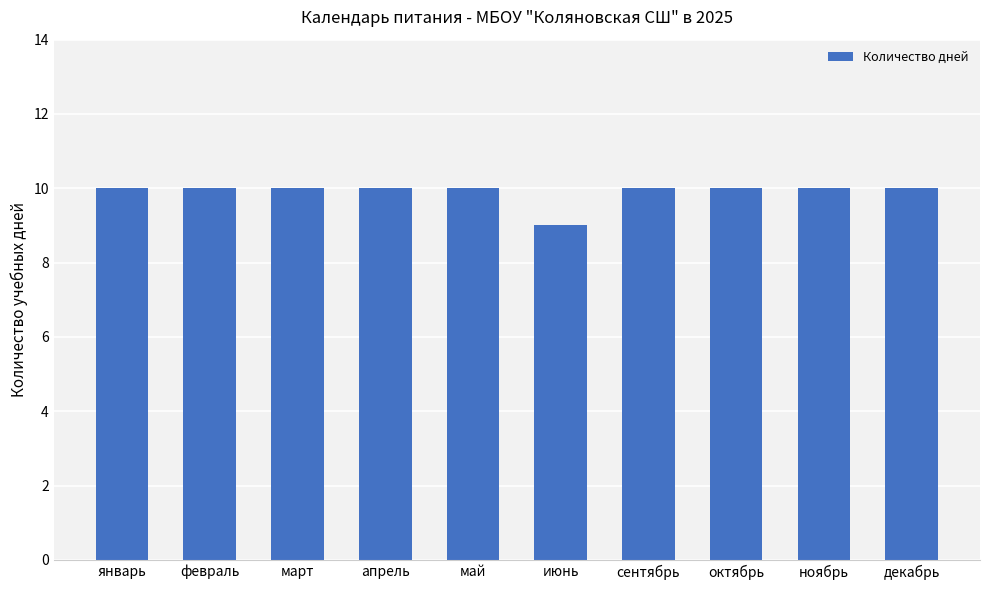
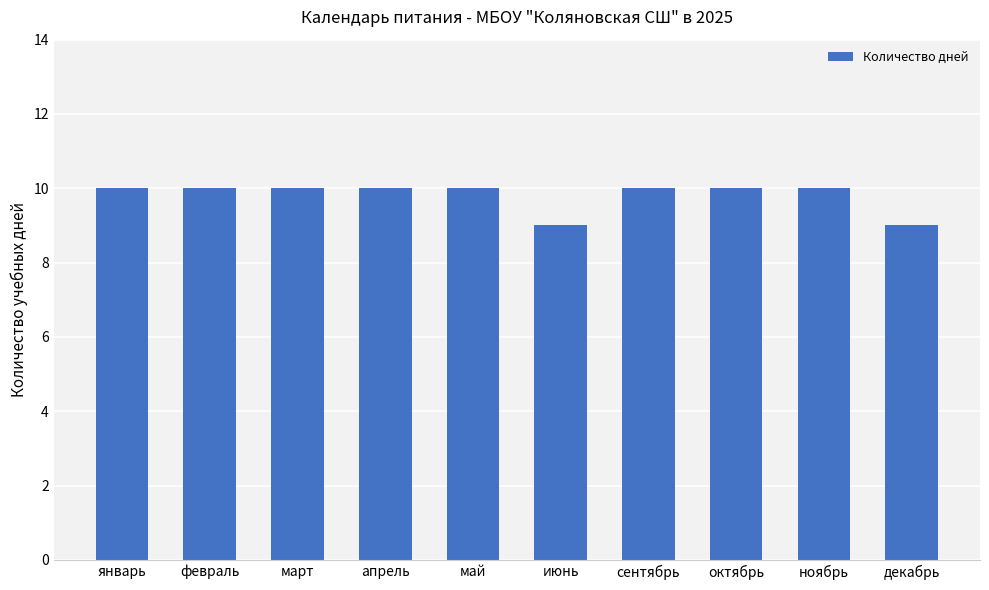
  {
    "январь": 10,
    "февраль": 10,
    "март": 10,
    "апрель": 10,
    "май": 10,
    "июнь": 9,
    "сентябрь": 10,
    "октябрь": 10,
    "ноябрь": 10,
-   "декабрь": 10
+   "декабрь": 9
  }
